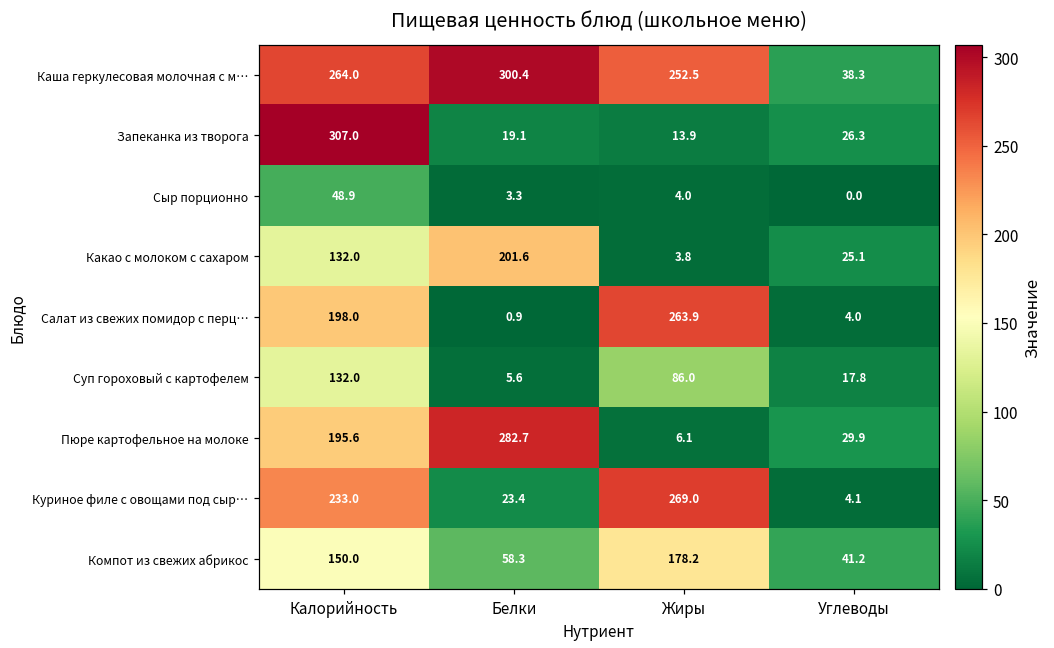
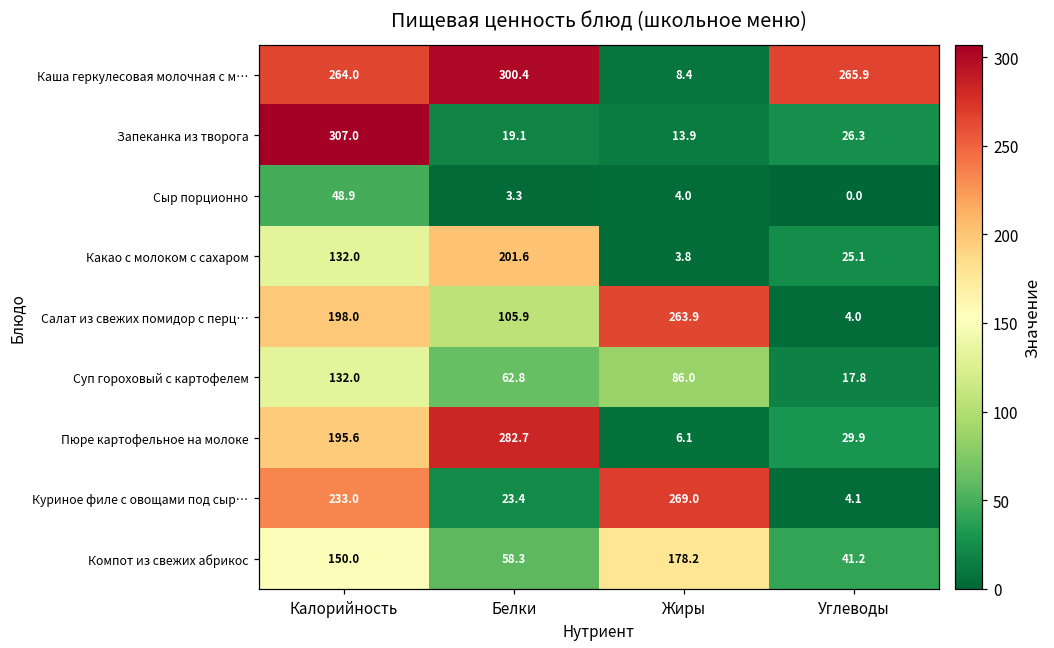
  {
    "Каша геркулесовая молочная с м…": {
      "Калорийность": 264.0,
      "Белки": 300.4,
-     "Жиры": 252.5,
-     "Углеводы": 38.3
+     "Жиры": 8.4,
+     "Углеводы": 265.9
    },
    "Запеканка из творога": {
      "Калорийность": 307.0,
      "Белки": 19.1,
      "Жиры": 13.9,
      "Углеводы": 26.3
    },
    "Сыр порционно": {
      "Калорийность": 48.9,
      "Белки": 3.3,
      "Жиры": 4.0,
      "Углеводы": 0.0
    },
    "Какао с молоком с сахаром": {
      "Калорийность": 132.0,
      "Белки": 201.6,
      "Жиры": 3.8,
      "Углеводы": 25.1
    },
    "Салат из свежих помидор с перц…": {
      "Калорийность": 198.0,
-     "Белки": 0.9,
+     "Белки": 105.9,
      "Жиры": 263.9,
      "Углеводы": 4.0
    },
    "Суп гороховый с картофелем": {
      "Калорийность": 132.0,
-     "Белки": 5.6,
+     "Белки": 62.8,
      "Жиры": 86.0,
      "Углеводы": 17.8
    },
    "Пюре картофельное на молоке": {
      "Калорийность": 195.6,
      "Белки": 282.7,
      "Жиры": 6.1,
      "Углеводы": 29.9
    },
    "Куриное филе с овощами под сыр…": {
      "Калорийность": 233.0,
      "Белки": 23.4,
      "Жиры": 269.0,
      "Углеводы": 4.1
    },
    "Компот из свежих абрикос": {
      "Калорийность": 150.0,
      "Белки": 58.3,
      "Жиры": 178.2,
      "Углеводы": 41.2
    }
  }
